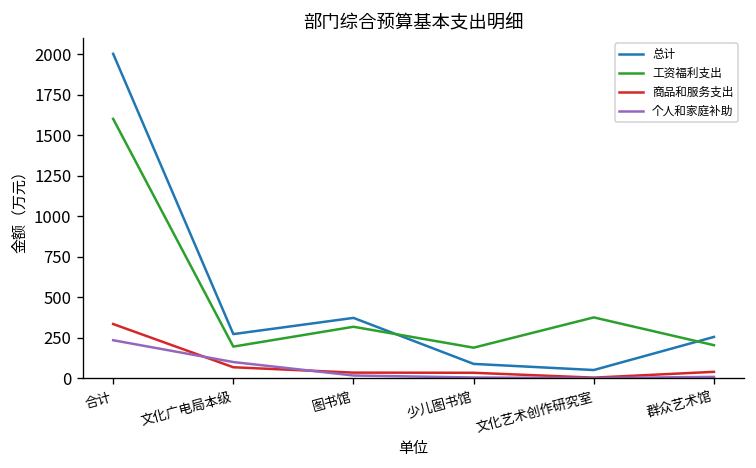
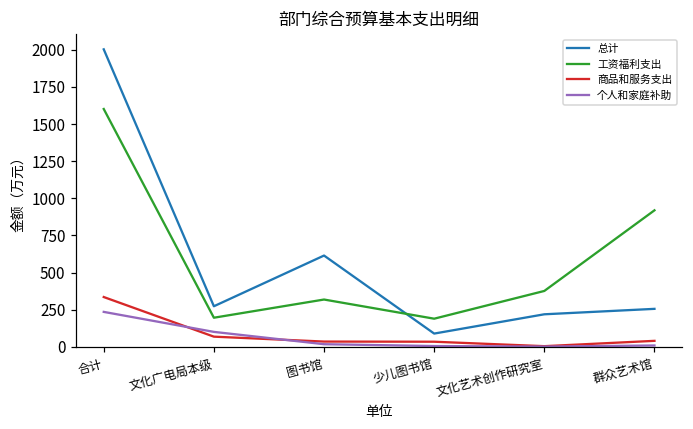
  {
    "总计": {
      "合计": 2000,
      "文化广电局本级": 270,
-     "图书馆": 370,
+     "图书馆": 620,
      "少儿图书馆": 90,
-     "文化艺术创作研究室": 50,
+     "文化艺术创作研究室": 220,
      "群众艺术馆": 260
    },
    "工资福利支出": {
      "合计": 1600,
      "文化广电局本级": 200,
      "图书馆": 320,
      "少儿图书馆": 190,
      "文化艺术创作研究室": 380,
-     "群众艺术馆": 210
+     "群众艺术馆": 920
    },
    "商品和服务支出": {
      "合计": 340,
      "文化广电局本级": 70,
      "少儿图书馆": 40,
      "群众艺术馆": 40
    },
    "个人和家庭补助": {
      "合计": 240,
      "文化广电局本级": 100,
      "少儿图书馆": 10,
      "群众艺术馆": 10
    }
  }
